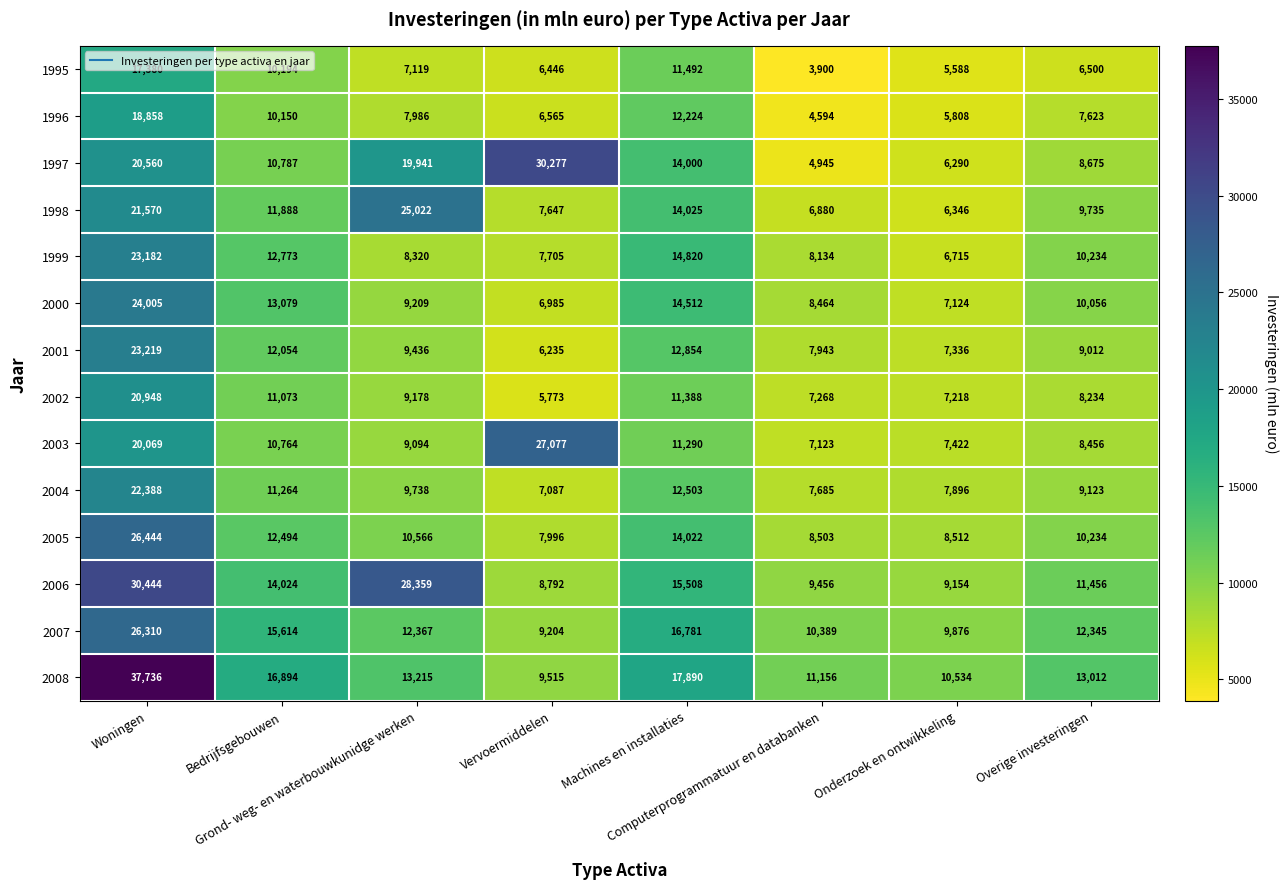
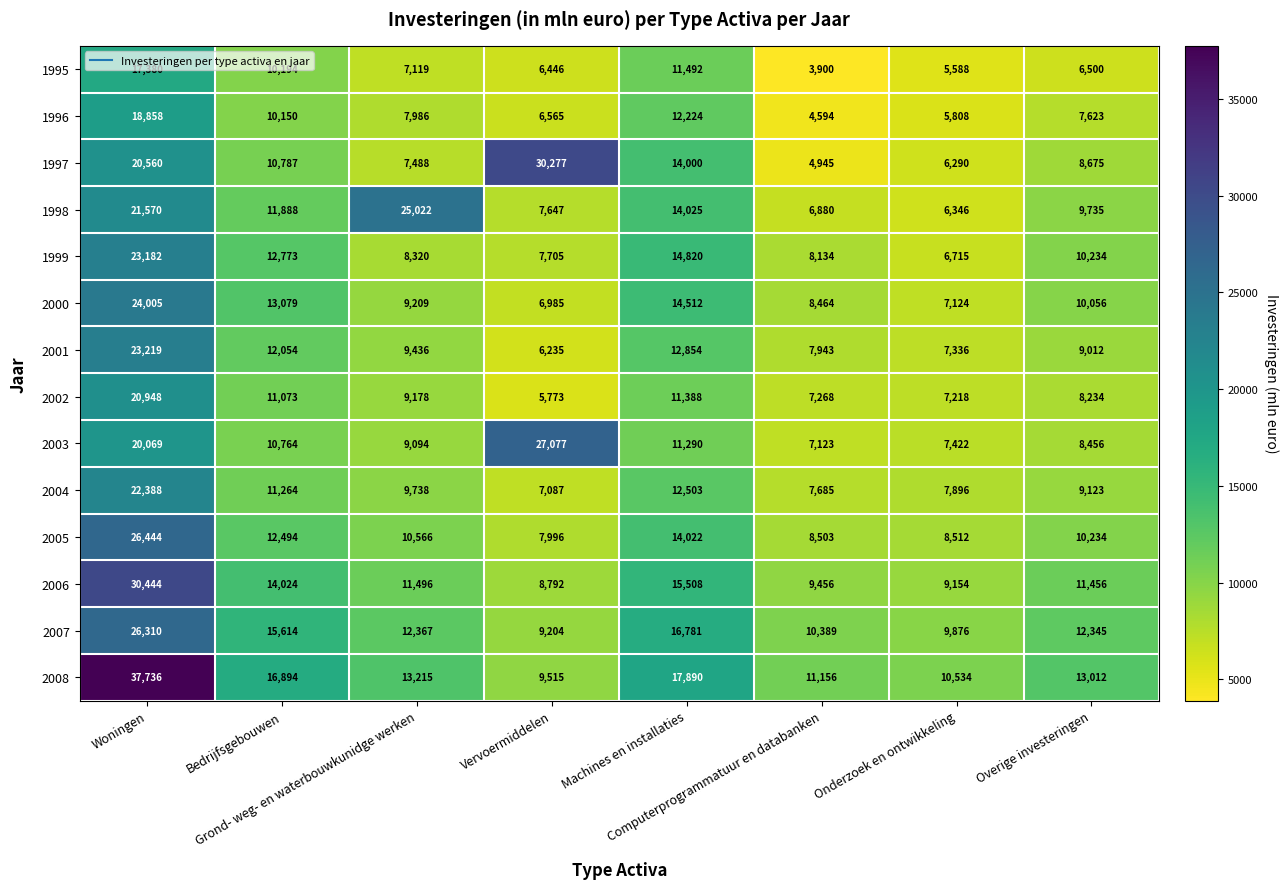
  {
    "1995": {
      "Grond- weg- en waterbouwkunidge werken": "7,119",
      "Vervoermiddelen": "6,446",
      "Machines en installaties": "11,492",
      "Computerprogrammatuur en databanken": "3,900",
      "Onderzoek en ontwikkeling": "5,588",
      "Overige investeringen": "6,500"
    },
    "1996": {
      "Woningen": "18,858",
      "Bedrijfsgebouwen": "10,150",
      "Grond- weg- en waterbouwkunidge werken": "7,986",
      "Vervoermiddelen": "6,565",
      "Machines en installaties": "12,224",
      "Computerprogrammatuur en databanken": "4,594",
      "Onderzoek en ontwikkeling": "5,808",
      "Overige investeringen": "7,623"
    },
    "1997": {
      "Woningen": "20,560",
      "Bedrijfsgebouwen": "10,787",
-     "Grond- weg- en waterbouwkunidge werken": "19,941",
+     "Grond- weg- en waterbouwkunidge werken": "7,488",
      "Vervoermiddelen": "30,277",
      "Machines en installaties": "14,000",
      "Computerprogrammatuur en databanken": "4,945",
      "Onderzoek en ontwikkeling": "6,290",
      "Overige investeringen": "8,675"
    },
    "1998": {
      "Woningen": "21,570",
      "Bedrijfsgebouwen": "11,888",
      "Grond- weg- en waterbouwkunidge werken": "25,022",
      "Vervoermiddelen": "7,647",
      "Machines en installaties": "14,025",
      "Computerprogrammatuur en databanken": "6,880",
      "Onderzoek en ontwikkeling": "6,346",
      "Overige investeringen": "9,735"
    },
    "1999": {
      "Woningen": "23,182",
      "Bedrijfsgebouwen": "12,773",
      "Grond- weg- en waterbouwkunidge werken": "8,320",
      "Vervoermiddelen": "7,705",
      "Machines en installaties": "14,820",
      "Computerprogrammatuur en databanken": "8,134",
      "Onderzoek en ontwikkeling": "6,715",
      "Overige investeringen": "10,234"
    },
    "2000": {
      "Woningen": "24,005",
      "Bedrijfsgebouwen": "13,079",
      "Grond- weg- en waterbouwkunidge werken": "9,209",
      "Vervoermiddelen": "6,985",
      "Machines en installaties": "14,512",
      "Computerprogrammatuur en databanken": "8,464",
      "Onderzoek en ontwikkeling": "7,124",
      "Overige investeringen": "10,056"
    },
    "2001": {
      "Woningen": "23,219",
      "Bedrijfsgebouwen": "12,054",
      "Grond- weg- en waterbouwkunidge werken": "9,436",
      "Vervoermiddelen": "6,235",
      "Machines en installaties": "12,854",
      "Computerprogrammatuur en databanken": "7,943",
      "Onderzoek en ontwikkeling": "7,336",
      "Overige investeringen": "9,012"
    },
    "2002": {
      "Woningen": "20,948",
      "Bedrijfsgebouwen": "11,073",
      "Grond- weg- en waterbouwkunidge werken": "9,178",
      "Vervoermiddelen": "5,773",
      "Machines en installaties": "11,388",
      "Computerprogrammatuur en databanken": "7,268",
      "Onderzoek en ontwikkeling": "7,218",
      "Overige investeringen": "8,234"
    },
    "2003": {
      "Woningen": "20,069",
      "Bedrijfsgebouwen": "10,764",
      "Grond- weg- en waterbouwkunidge werken": "9,094",
      "Vervoermiddelen": "27,077",
      "Machines en installaties": "11,290",
      "Computerprogrammatuur en databanken": "7,123",
      "Onderzoek en ontwikkeling": "7,422",
      "Overige investeringen": "8,456"
    },
    "2004": {
      "Woningen": "22,388",
      "Bedrijfsgebouwen": "11,264",
      "Grond- weg- en waterbouwkunidge werken": "9,738",
      "Vervoermiddelen": "7,087",
      "Machines en installaties": "12,503",
      "Computerprogrammatuur en databanken": "7,685",
      "Onderzoek en ontwikkeling": "7,896",
      "Overige investeringen": "9,123"
    },
    "2005": {
      "Woningen": "26,444",
      "Bedrijfsgebouwen": "12,494",
      "Grond- weg- en waterbouwkunidge werken": "10,566",
      "Vervoermiddelen": "7,996",
      "Machines en installaties": "14,022",
      "Computerprogrammatuur en databanken": "8,503",
      "Onderzoek en ontwikkeling": "8,512",
      "Overige investeringen": "10,234"
    },
    "2006": {
      "Woningen": "30,444",
      "Bedrijfsgebouwen": "14,024",
-     "Grond- weg- en waterbouwkunidge werken": "28,359",
+     "Grond- weg- en waterbouwkunidge werken": "11,496",
      "Vervoermiddelen": "8,792",
      "Machines en installaties": "15,508",
      "Computerprogrammatuur en databanken": "9,456",
      "Onderzoek en ontwikkeling": "9,154",
      "Overige investeringen": "11,456"
    },
    "2007": {
      "Woningen": "26,310",
      "Bedrijfsgebouwen": "15,614",
      "Grond- weg- en waterbouwkunidge werken": "12,367",
      "Vervoermiddelen": "9,204",
      "Machines en installaties": "16,781",
      "Computerprogrammatuur en databanken": "10,389",
      "Onderzoek en ontwikkeling": "9,876",
      "Overige investeringen": "12,345"
    },
    "2008": {
      "Woningen": "37,736",
      "Bedrijfsgebouwen": "16,894",
      "Grond- weg- en waterbouwkunidge werken": "13,215",
      "Vervoermiddelen": "9,515",
      "Machines en installaties": "17,890",
      "Computerprogrammatuur en databanken": "11,156",
      "Onderzoek en ontwikkeling": "10,534",
      "Overige investeringen": "13,012"
    }
  }
